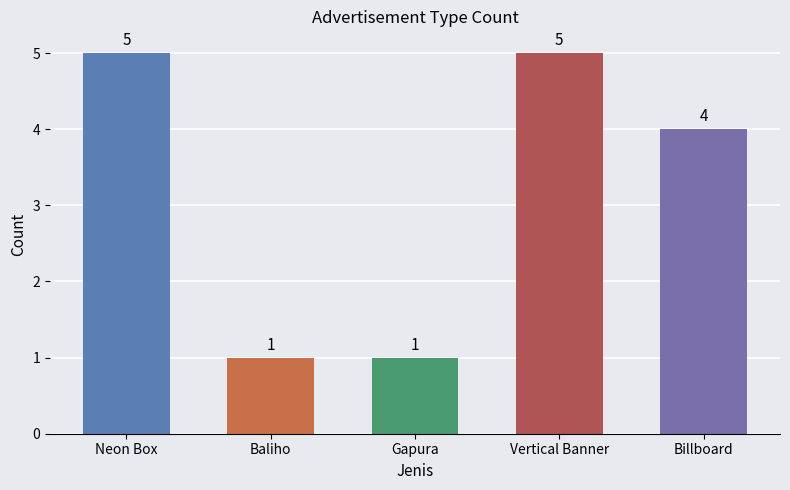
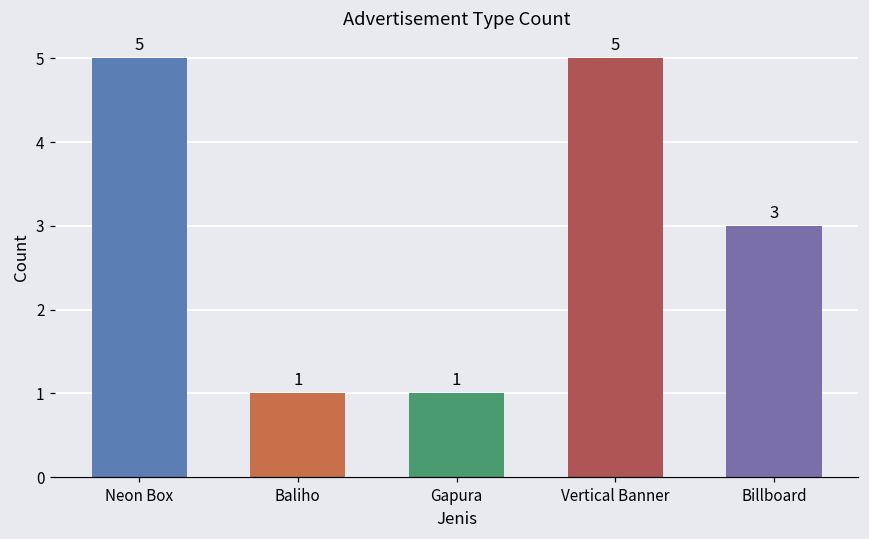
  {
    "Neon Box": 5,
    "Baliho": 1,
    "Gapura": 1,
    "Vertical Banner": 5,
-   "Billboard": 4
+   "Billboard": 3
  }
